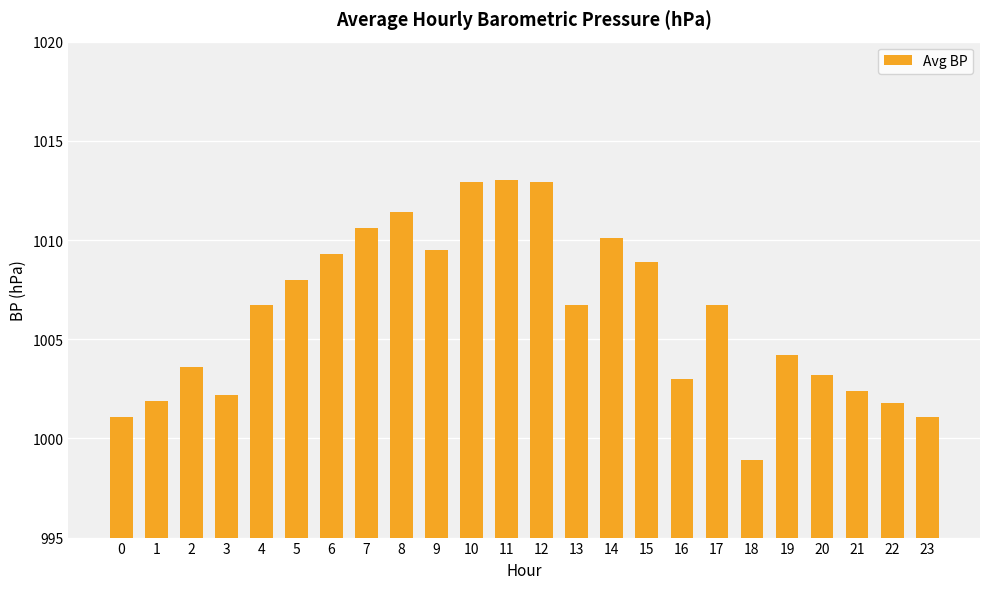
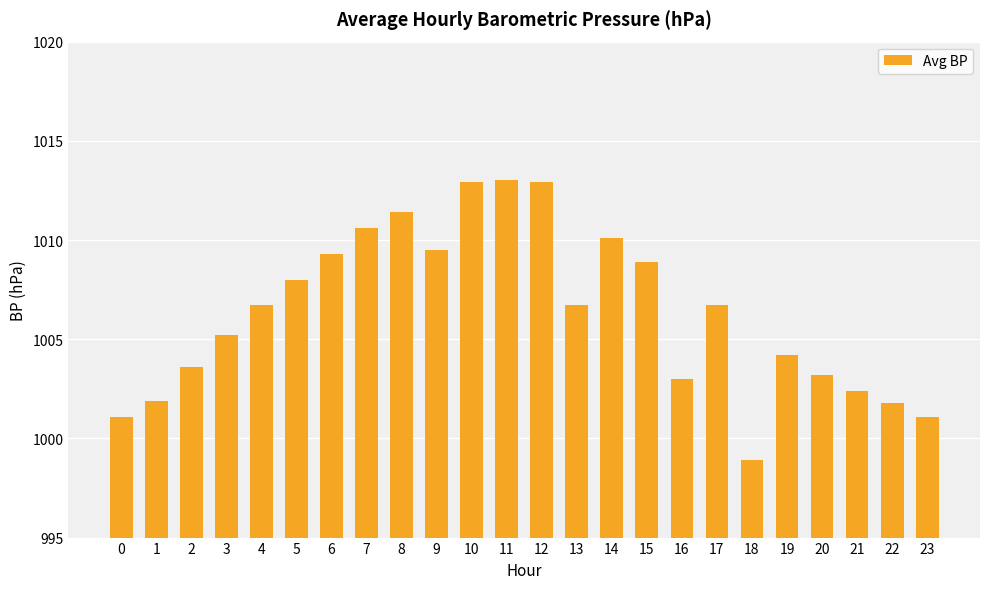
  {
    "0": 1001.1,
    "1": 1001.9,
    "2": 1003.6,
-   "3": 1002.2,
+   "3": 1005.2,
    "4": 1006.7,
    "5": 1008.0,
    "6": 1009.3,
    "7": 1010.6,
    "8": 1011.4,
    "9": 1009.5,
    "10": 1012.9,
    "11": 1013.0,
    "12": 1012.9,
    "13": 1006.7,
    "14": 1010.1,
    "15": 1008.9,
    "16": 1003.0,
    "17": 1006.7,
    "18": 998.9,
    "19": 1004.2,
    "20": 1003.2,
    "21": 1002.4,
    "22": 1001.8,
    "23": 1001.1
  }
